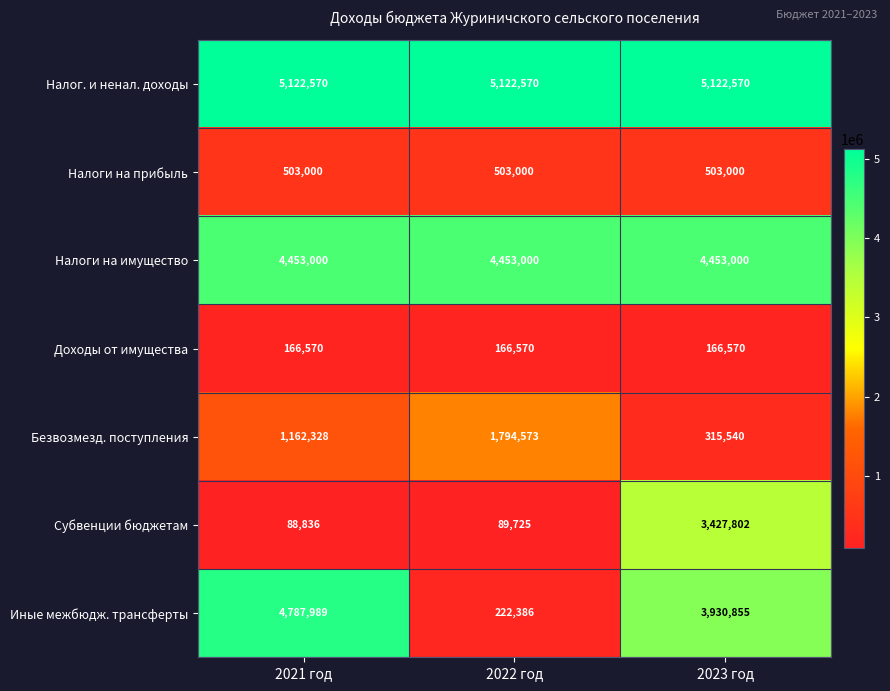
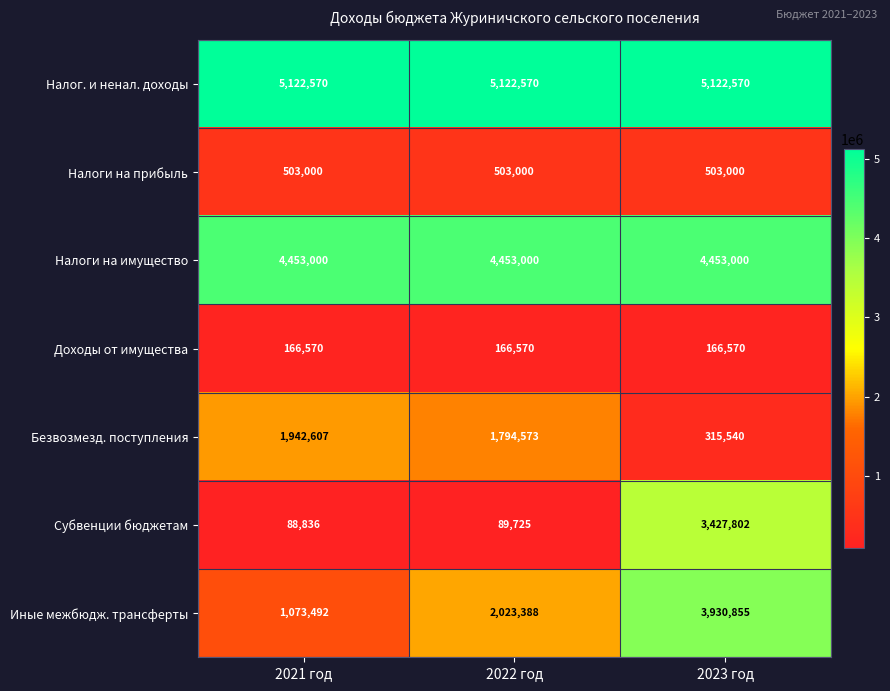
  {
    "Налог. и ненал. доходы": {
      "2021 год": "5,122,570",
      "2022 год": "5,122,570",
      "2023 год": "5,122,570"
    },
    "Налоги на прибыль": {
      "2021 год": "503,000",
      "2022 год": "503,000",
      "2023 год": "503,000"
    },
    "Налоги на имущество": {
      "2021 год": "4,453,000",
      "2022 год": "4,453,000",
      "2023 год": "4,453,000"
    },
    "Доходы от имущества": {
      "2021 год": "166,570",
      "2022 год": "166,570",
      "2023 год": "166,570"
    },
    "Безвозмезд. поступления": {
-     "2021 год": "1,162,328",
+     "2021 год": "1,942,607",
      "2022 год": "1,794,573",
      "2023 год": "315,540"
    },
    "Субвенции бюджетам": {
      "2021 год": "88,836",
      "2022 год": "89,725",
      "2023 год": "3,427,802"
    },
    "Иные межбюдж. трансферты": {
-     "2021 год": "4,787,989",
-     "2022 год": "222,386",
+     "2021 год": "1,073,492",
+     "2022 год": "2,023,388",
      "2023 год": "3,930,855"
    }
  }
